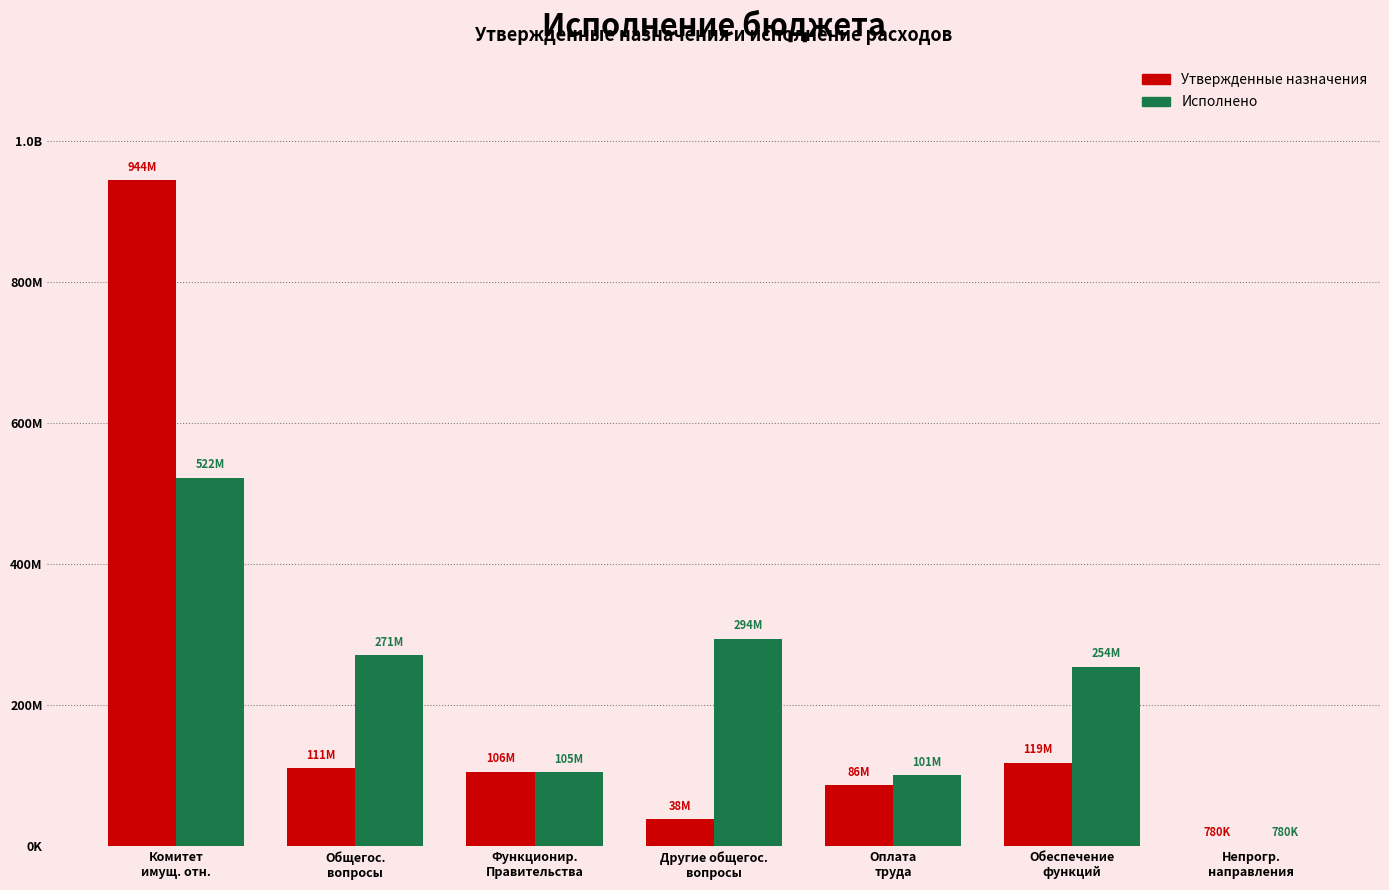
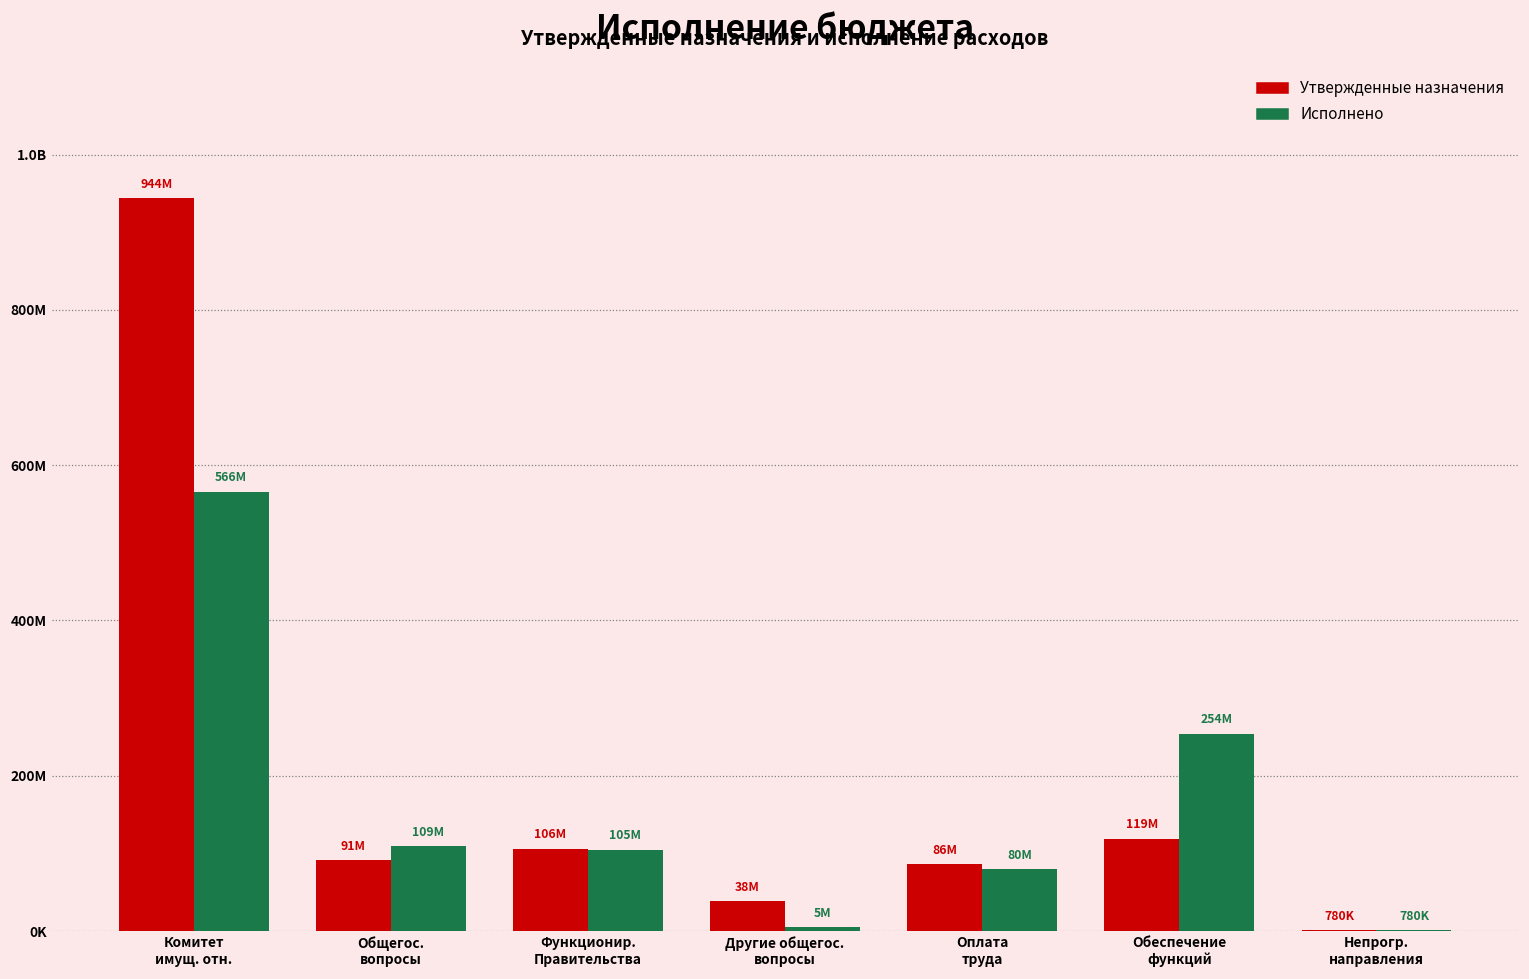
  {
    "Утвержденные назначения": {
      "Комитет имущ. отн.": "944M",
-     "Общегос. вопросы": "111M",
+     "Общегос. вопросы": "91M",
      "Функционир. Правительства": "106M",
      "Другие общегос. вопросы": "38M",
      "Оплата труда": "86M",
      "Обеспечение функций": "119M",
      "Непрогр. направления": "780K"
    },
    "Исполнено": {
-     "Комитет имущ. отн.": "522M",
-     "Общегос. вопросы": "271M",
+     "Комитет имущ. отн.": "566M",
+     "Общегос. вопросы": "109M",
      "Функционир. Правительства": "105M",
-     "Другие общегос. вопросы": "294M",
-     "Оплата труда": "101M",
+     "Другие общегос. вопросы": "5M",
+     "Оплата труда": "80M",
      "Обеспечение функций": "254M",
      "Непрогр. направления": "780K"
    }
  }
